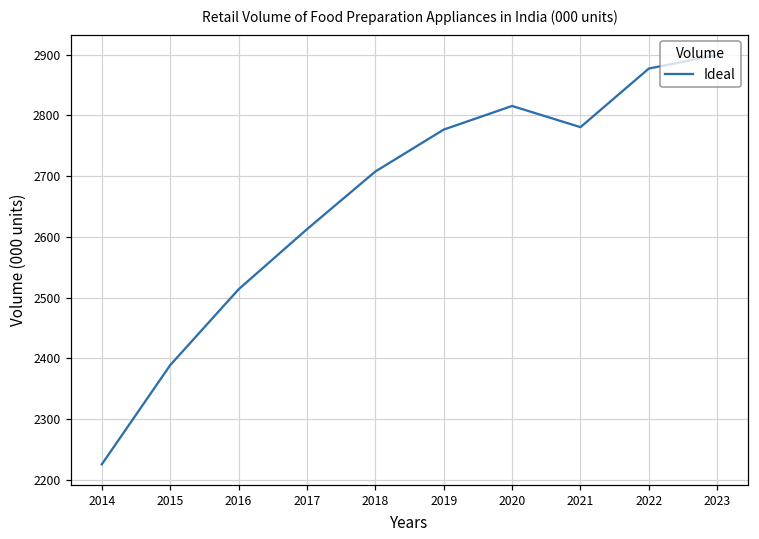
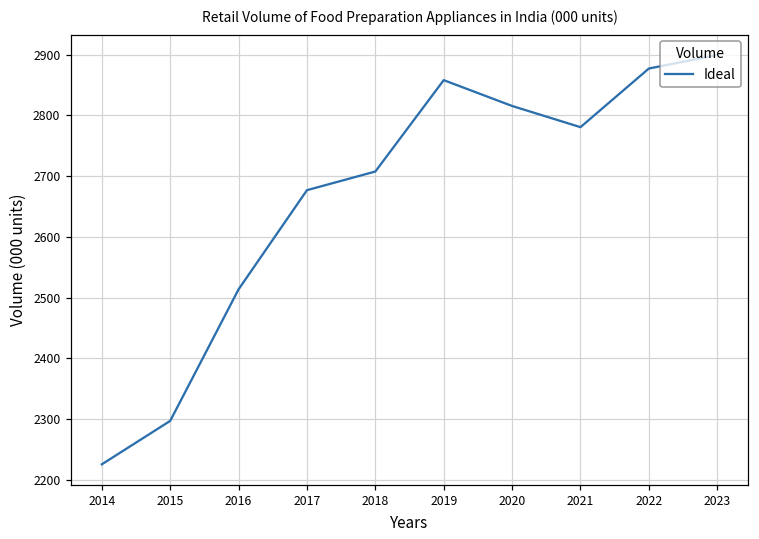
  {
    "2014": 2230,
-   "2015": 2390,
+   "2015": 2300,
    "2016": 2510,
-   "2017": 2610,
+   "2017": 2680,
    "2018": 2710,
-   "2019": 2780,
+   "2019": 2860,
    "2020": 2820,
    "2021": 2780,
    "2022": 2880
  }
